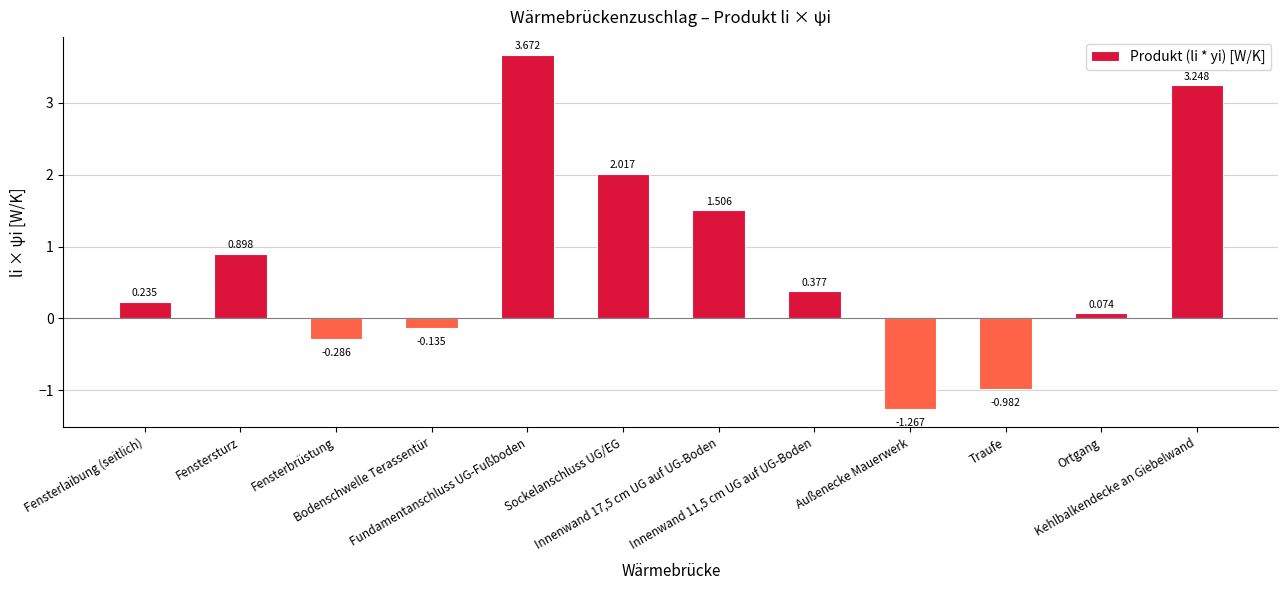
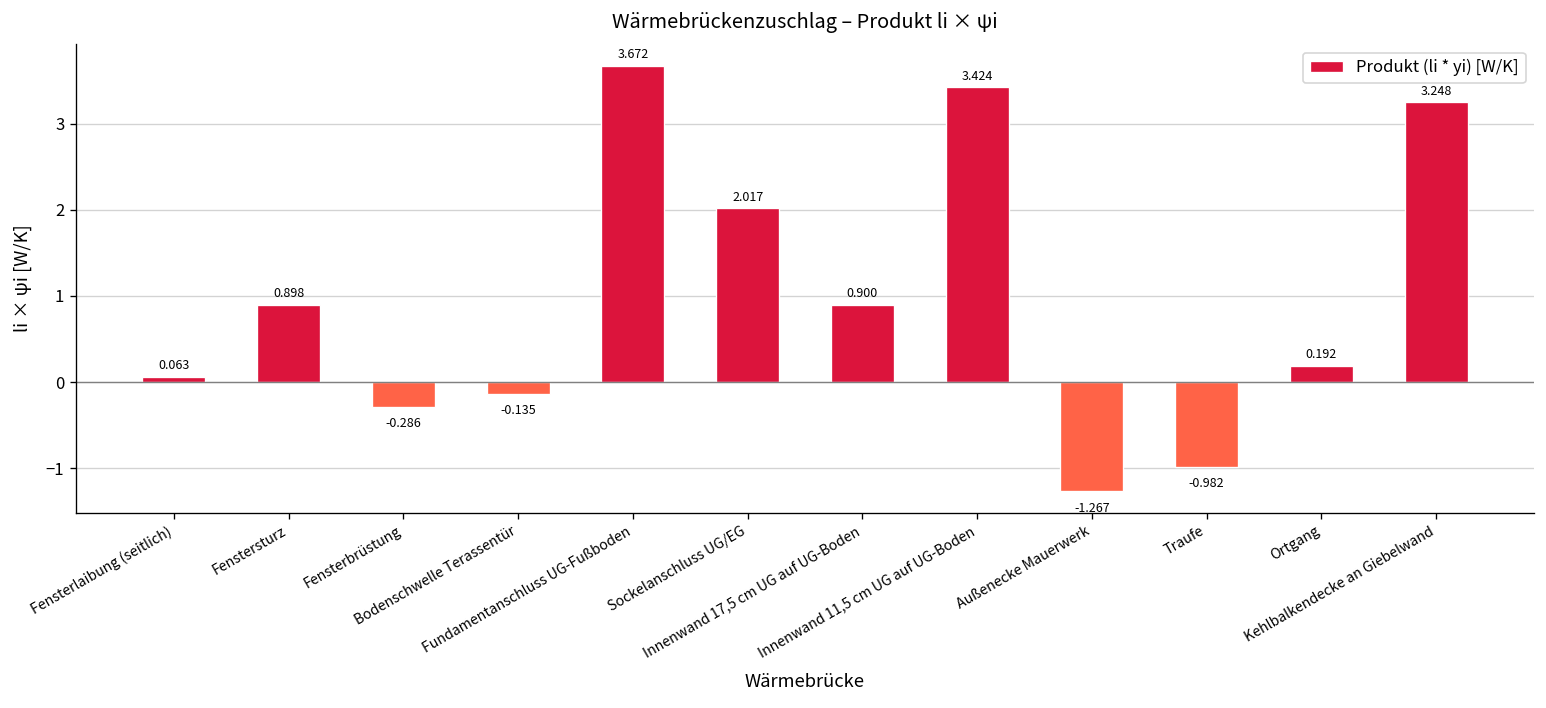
  {
-   "Fensterlaibung (seitlich)": 0.235,
+   "Fensterlaibung (seitlich)": 0.063,
    "Fenstersturz": 0.898,
    "Fensterbrüstung": -0.286,
    "Bodenschwelle Terassentür": -0.135,
    "Fundamentanschluss UG-Fußboden": 3.672,
    "Sockelanschluss UG/EG": 2.017,
-   "Innenwand 17,5 cm UG auf UG-Boden": 1.506,
-   "Innenwand 11,5 cm UG auf UG-Boden": 0.377,
+   "Innenwand 17,5 cm UG auf UG-Boden": 0.900,
+   "Innenwand 11,5 cm UG auf UG-Boden": 3.424,
    "Außenecke Mauerwerk": -1.267,
    "Traufe": -0.982,
-   "Ortgang": 0.074,
+   "Ortgang": 0.192,
    "Kehlbalkendecke an Giebelwand": 3.248
  }
